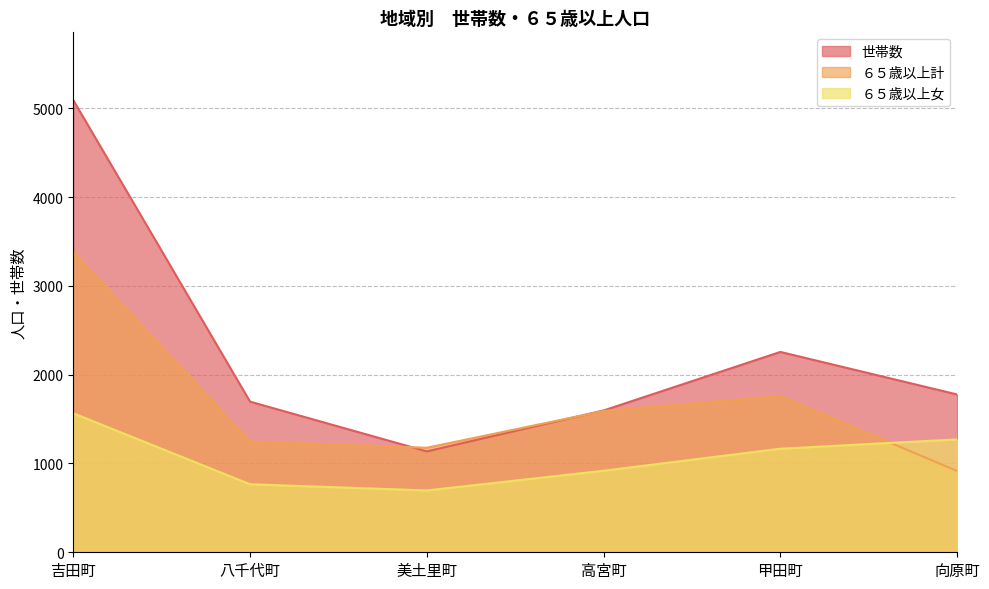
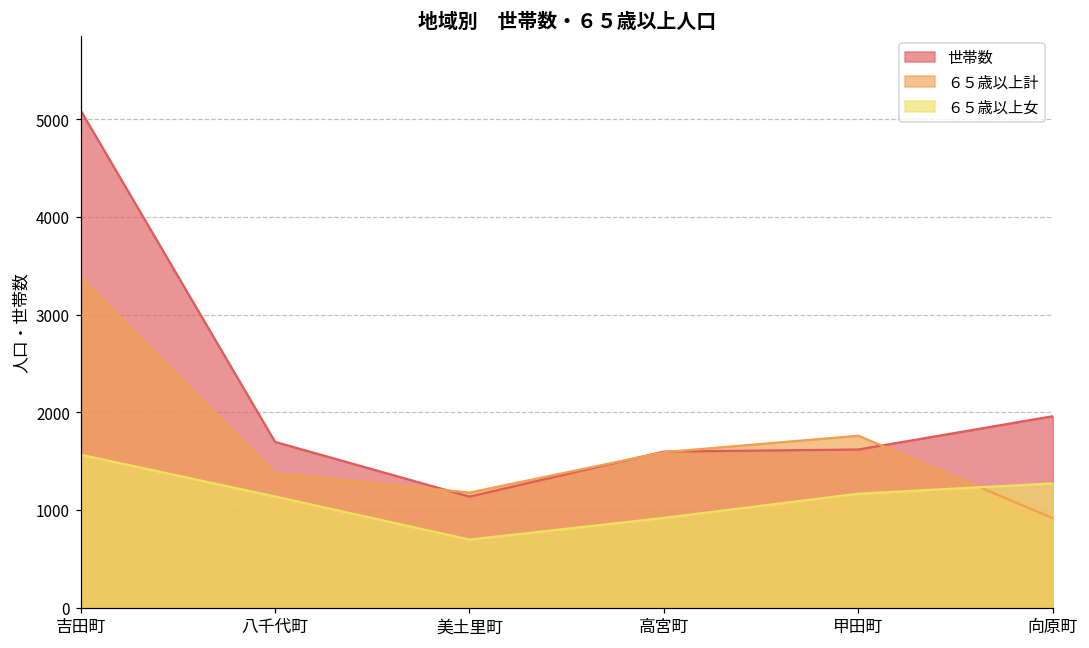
  {
    "世帯数": {
      "吉田町": 5100,
      "八千代町": 1700,
      "美土里町": 1100,
-     "甲田町": 2300,
-     "向原町": 1800
+     "甲田町": 1600,
+     "向原町": 2000
    },
    "６５歳以上計": {
      "吉田町": 3400,
-     "八千代町": 1200,
+     "八千代町": 1400,
      "美土里町": 1200,
      "甲田町": 1800,
      "向原町": 900
    },
    "６５歳以上女": {
      "吉田町": 1600,
-     "八千代町": 800,
+     "八千代町": 1100,
      "美土里町": 700,
      "高宮町": 900,
      "甲田町": 1200,
      "向原町": 1300
    }
  }
